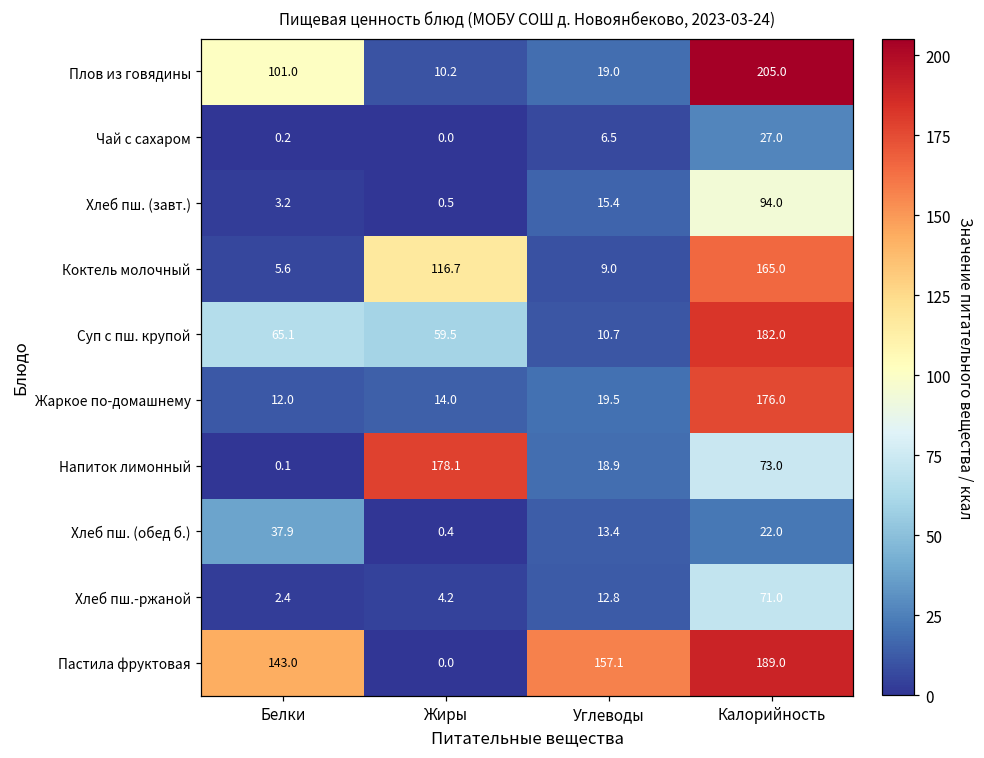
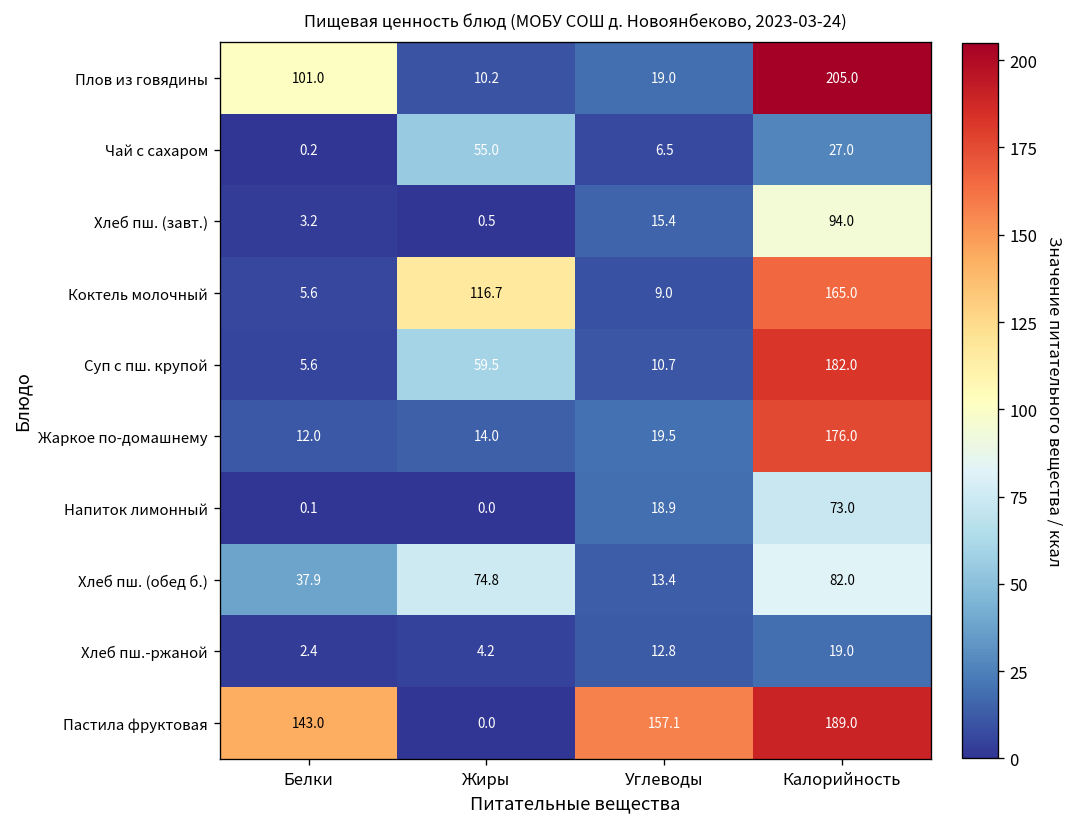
  {
    "Плов из говядины": {
      "Белки": 101.0,
      "Жиры": 10.2,
      "Углеводы": 19.0,
      "Калорийность": 205.0
    },
    "Чай с сахаром": {
      "Белки": 0.2,
-     "Жиры": 0.0,
+     "Жиры": 55.0,
      "Углеводы": 6.5,
      "Калорийность": 27.0
    },
    "Хлеб пш. (завт.)": {
      "Белки": 3.2,
      "Жиры": 0.5,
      "Углеводы": 15.4,
      "Калорийность": 94.0
    },
    "Коктель молочный": {
      "Белки": 5.6,
      "Жиры": 116.7,
      "Углеводы": 9.0,
      "Калорийность": 165.0
    },
    "Суп с пш. крупой": {
-     "Белки": 65.1,
+     "Белки": 5.6,
      "Жиры": 59.5,
      "Углеводы": 10.7,
      "Калорийность": 182.0
    },
    "Жаркое по-домашнему": {
      "Белки": 12.0,
      "Жиры": 14.0,
      "Углеводы": 19.5,
      "Калорийность": 176.0
    },
    "Напиток лимонный": {
      "Белки": 0.1,
-     "Жиры": 178.1,
+     "Жиры": 0.0,
      "Углеводы": 18.9,
      "Калорийность": 73.0
    },
    "Хлеб пш. (обед б.)": {
      "Белки": 37.9,
-     "Жиры": 0.4,
+     "Жиры": 74.8,
      "Углеводы": 13.4,
-     "Калорийность": 22.0
+     "Калорийность": 82.0
    },
    "Хлеб пш.-ржаной": {
      "Белки": 2.4,
      "Жиры": 4.2,
      "Углеводы": 12.8,
-     "Калорийность": 71.0
+     "Калорийность": 19.0
    },
    "Пастила фруктовая": {
      "Белки": 143.0,
      "Жиры": 0.0,
      "Углеводы": 157.1,
      "Калорийность": 189.0
    }
  }
